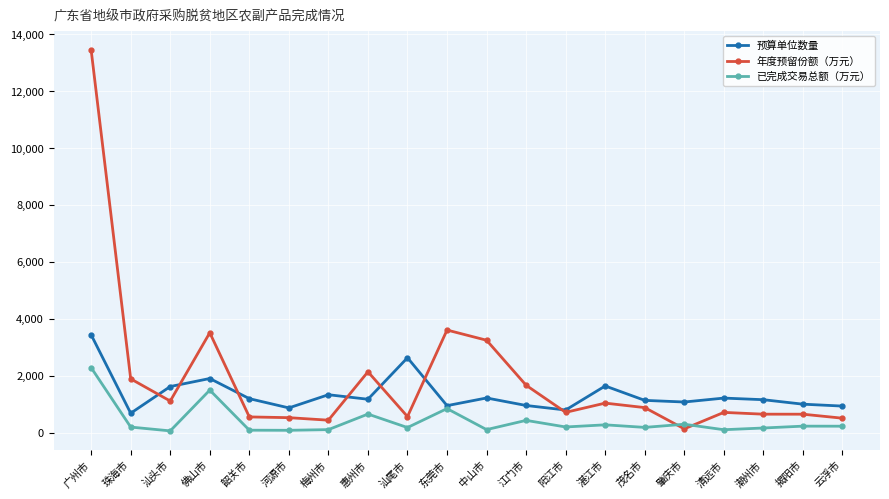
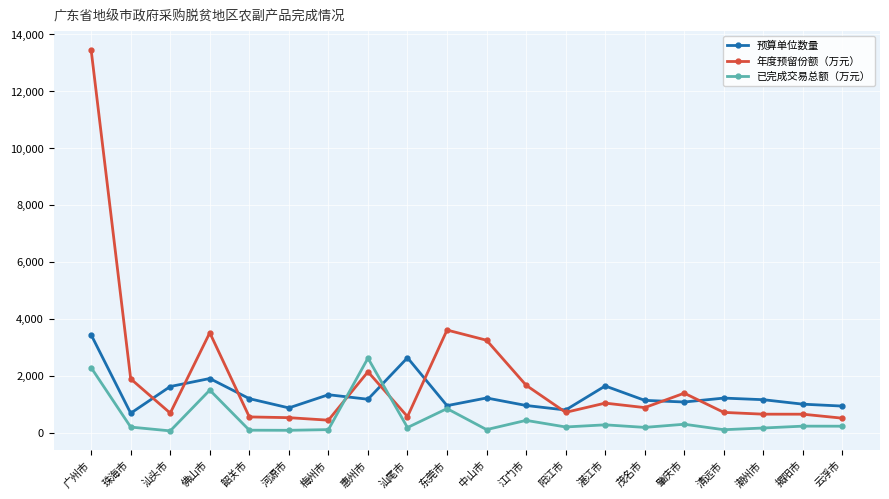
  {
    "预算单位数量": {
      "广州市": "3,400",
      "珠海市": "700",
      "汕头市": "1,600",
      "佛山市": "1,900",
      "韶关市": "1,200",
      "河源市": "900",
      "梅州市": "1,300",
      "惠州市": "1,200",
      "汕尾市": "2,600",
      "东莞市": "1,000",
      "中山市": "1,200",
      "江门市": "1,000",
      "湛江市": "1,600",
      "茂名市": "1,100",
      "肇庆市": "1,100",
      "清远市": "1,200",
      "潮州市": "1,200",
      "揭阳市": "1,000",
      "云浮市": "900"
    },
    "年度预留份额（万元）": {
      "广州市": "13,400",
      "珠海市": "1,900",
-     "汕头市": "1,100",
+     "汕头市": "700",
      "佛山市": "3,500",
      "韶关市": "600",
      "河源市": "500",
      "梅州市": "400",
      "惠州市": "2,100",
      "汕尾市": "600",
      "东莞市": "3,600",
      "中山市": "3,300",
      "江门市": "1,700",
      "湛江市": "1,000",
      "茂名市": "900",
-     "肇庆市": "100",
+     "肇庆市": "1,400",
      "清远市": "700",
      "潮州市": "700",
      "揭阳市": "700",
      "云浮市": "500"
    },
    "已完成交易总额（万元）": {
      "广州市": "2,300",
      "珠海市": "200",
      "汕头市": "100",
      "佛山市": "1,500",
      "韶关市": "100",
      "河源市": "100",
      "梅州市": "100",
-     "惠州市": "700",
+     "惠州市": "2,600",
      "汕尾市": "200",
      "东莞市": "800",
      "中山市": "100",
      "江门市": "400",
      "阳江市": "200",
      "湛江市": "300",
      "茂名市": "200",
      "肇庆市": "300",
      "清远市": "100",
      "潮州市": "200",
      "揭阳市": "200",
      "云浮市": "200"
    }
  }
